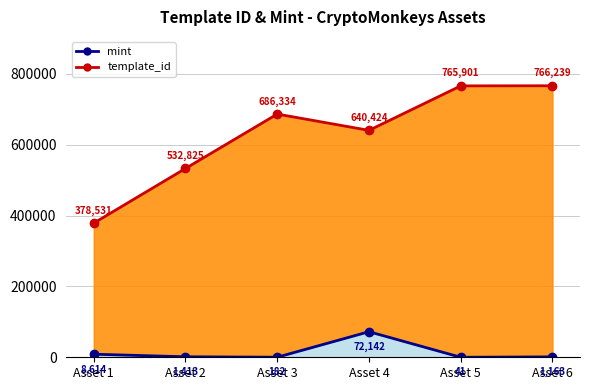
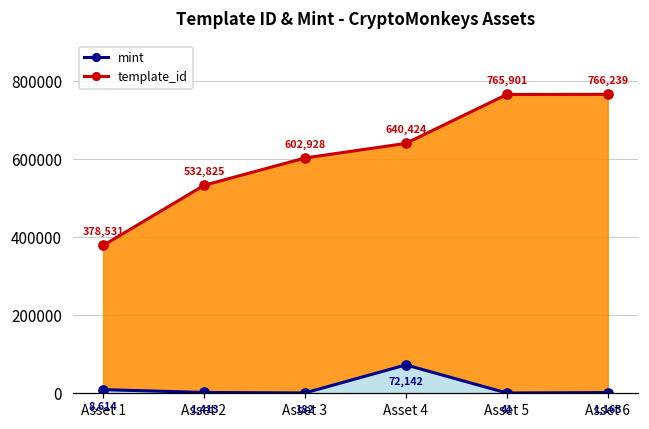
  {
    "template_id": {
      "Asset 1": "378,531",
      "Asset 2": "532,825",
-     "Asset 3": "686,334",
+     "Asset 3": "602,928",
      "Asset 4": "640,424",
      "Asset 5": "765,901",
      "Asset 6": "766,239"
    },
    "mint": {
      "Asset 1": "8,614",
      "Asset 2": "1,413",
      "Asset 3": "182",
      "Asset 4": "72,142",
      "Asset 5": "41",
      "Asset 6": "1,163"
    }
  }
